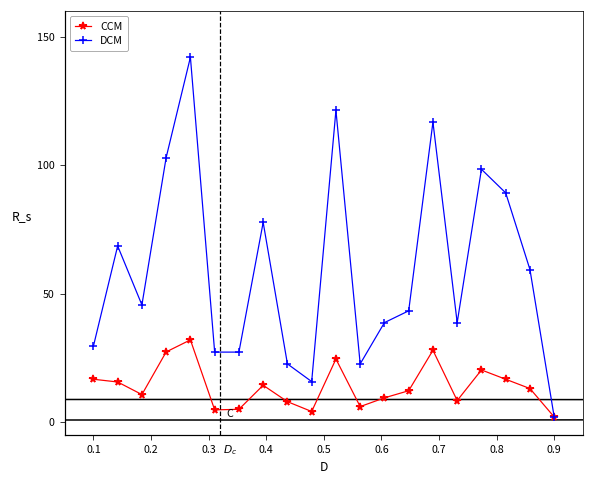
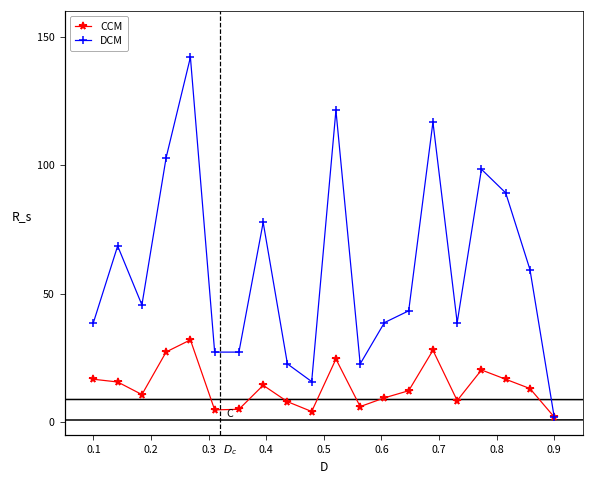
  {
    "CCM": {
      "0.1": 17
    },
    "DCM": {
-     "0.1": 30
+     "0.1": 39
    }
  }
